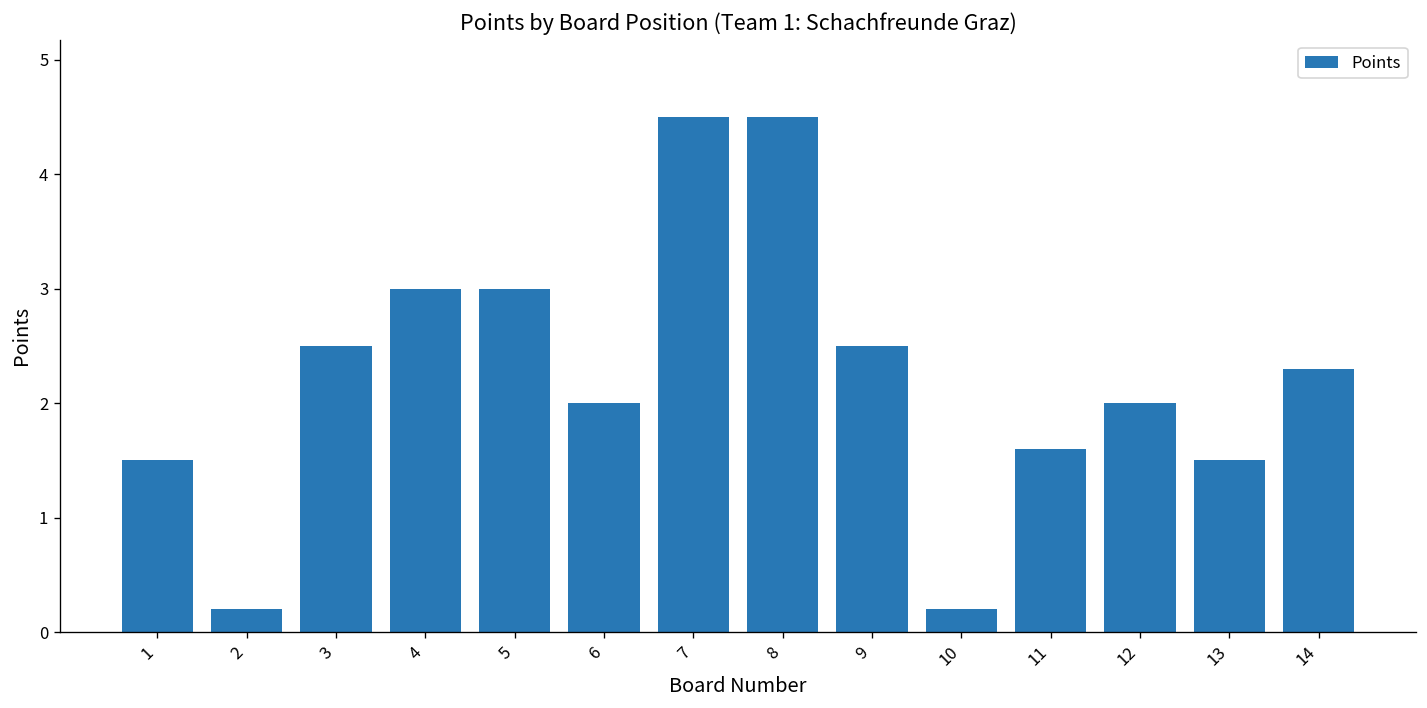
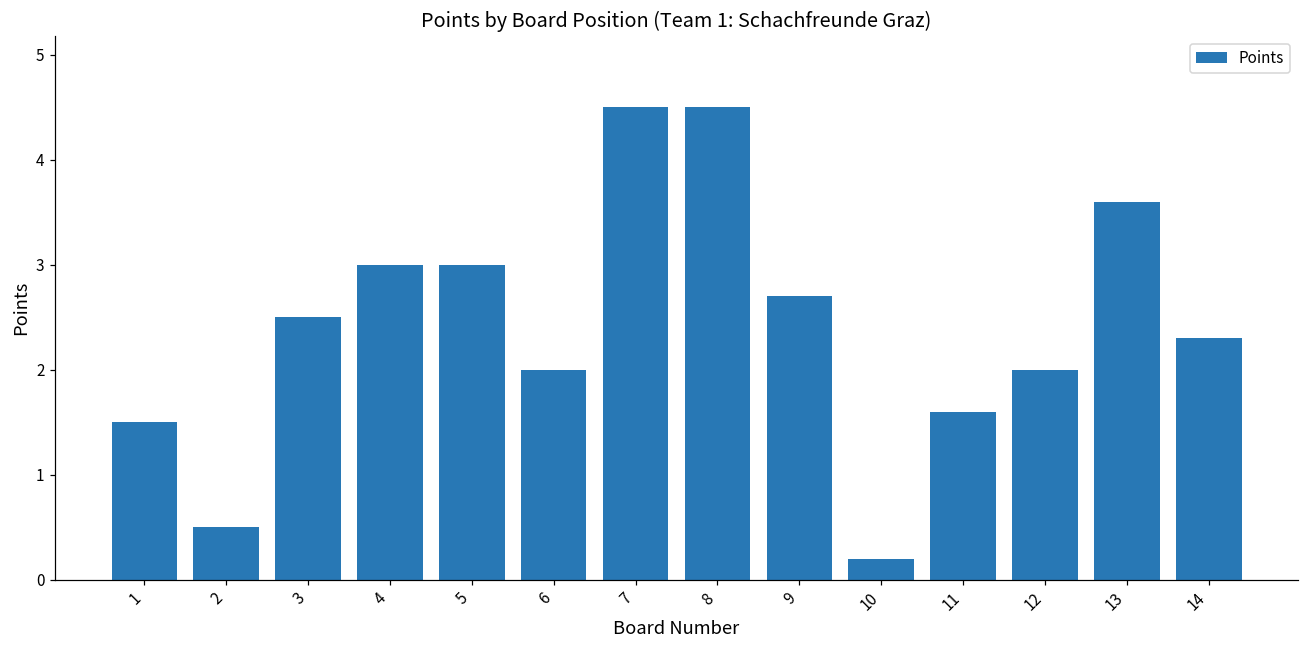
  {
    "1": 1.5,
-   "2": 0.2,
+   "2": 0.5,
    "3": 2.5,
    "4": 3.0,
    "5": 3.0,
    "6": 2.0,
    "7": 4.5,
    "8": 4.5,
-   "9": 2.5,
+   "9": 2.7,
    "10": 0.2,
    "11": 1.6,
    "12": 2.0,
-   "13": 1.5,
+   "13": 3.6,
    "14": 2.3
  }
